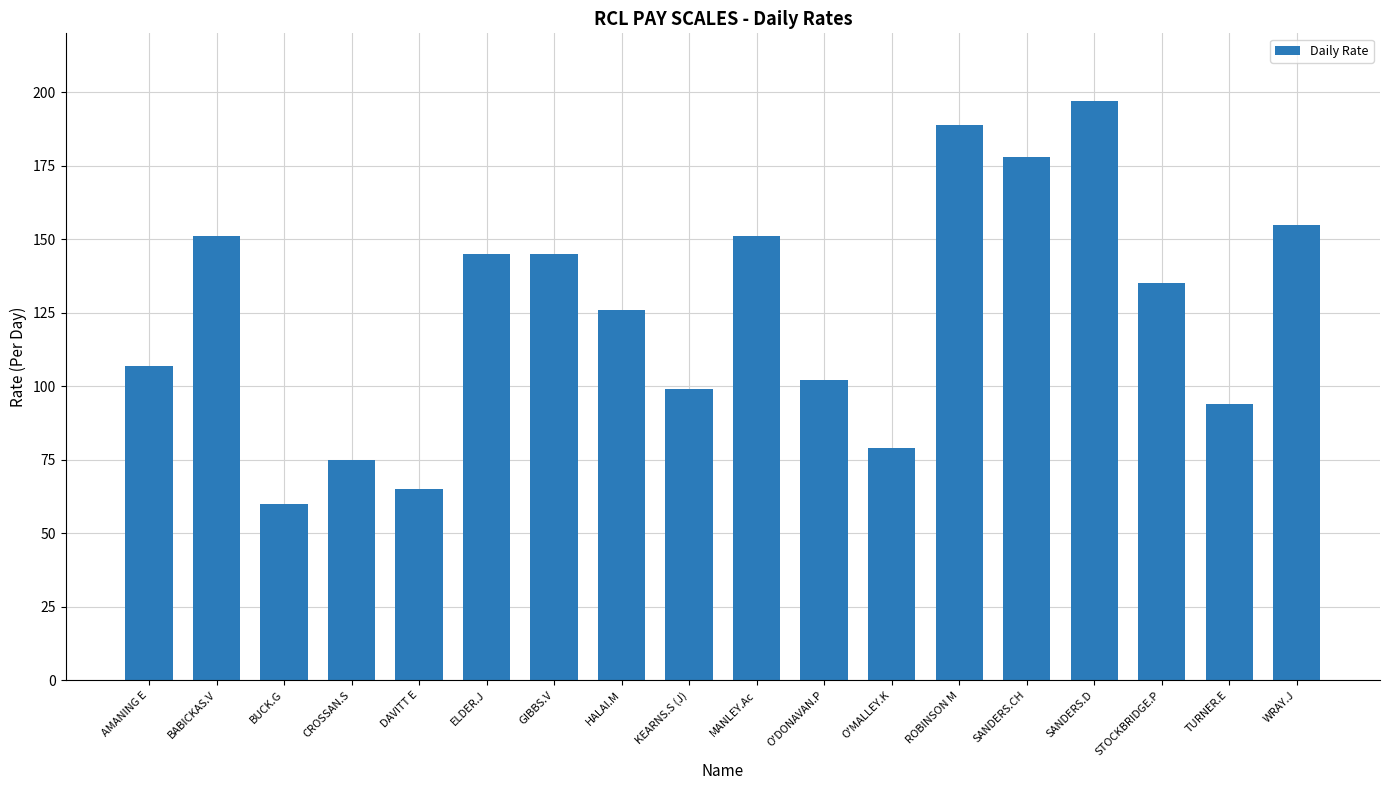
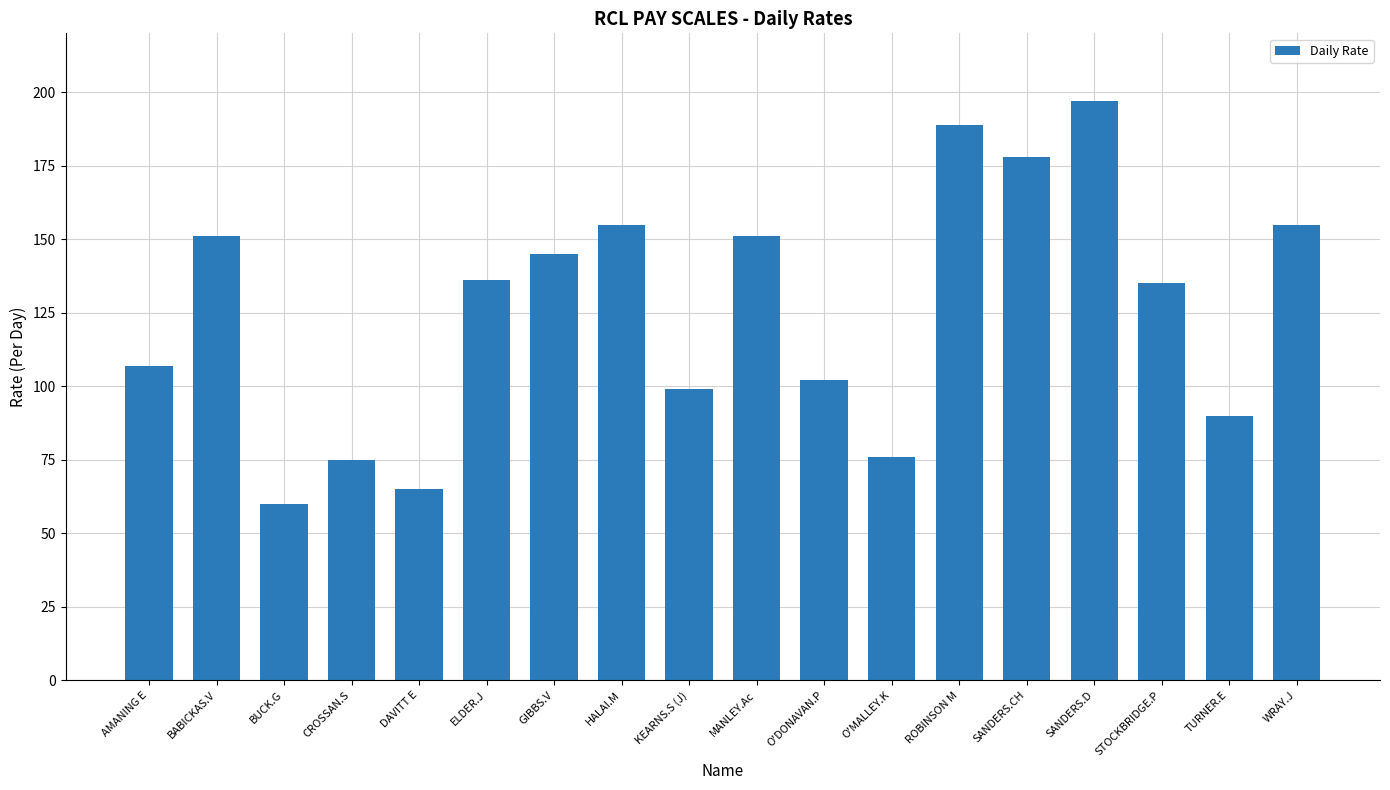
  {
    "AMANING E": 107,
    "BABICKAS.V": 151,
    "BUCK.G": 60,
    "CROSSAN.S": 75,
    "DAVITT E": 65,
-   "ELDER.J": 145,
+   "ELDER.J": 136,
    "GIBBS.V": 145,
-   "HALAI.M": 126,
+   "HALAI.M": 155,
    "KEARNS.S (J)": 99,
    "MANLEY.Ac": 151,
    "O'DONAVAN.P": 102,
-   "O'MALLEY.K": 79,
+   "O'MALLEY.K": 76,
    "ROBINSON M": 189,
    "SANDERS.CH": 178,
    "SANDERS.D": 197,
    "STOCKBRIDGE.P": 135,
-   "TURNER.E": 94,
+   "TURNER.E": 90,
    "WRAY.J": 155
  }
